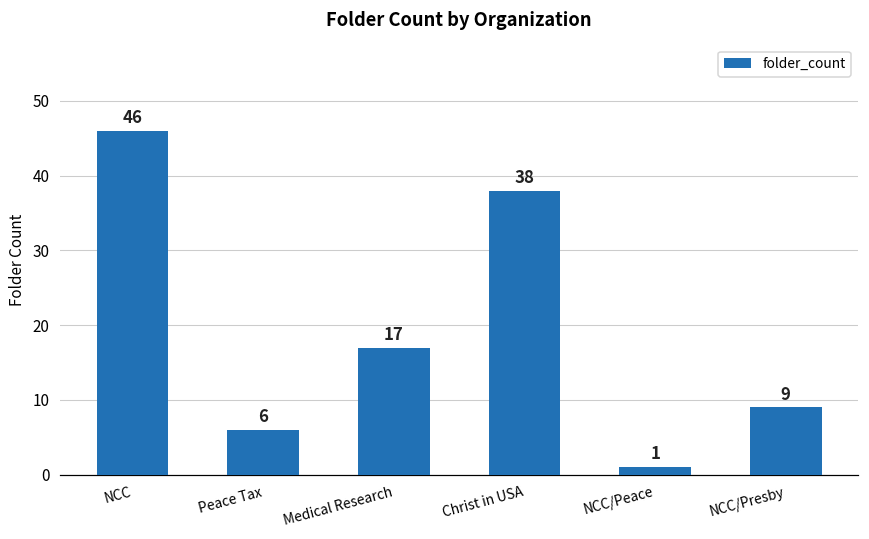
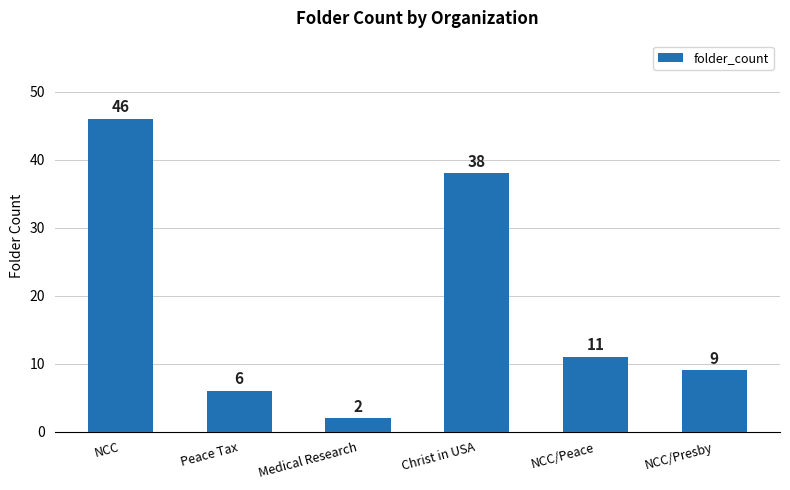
  {
    "NCC": 46,
    "Peace Tax": 6,
-   "Medical Research": 17,
+   "Medical Research": 2,
    "Christ in USA": 38,
-   "NCC/Peace": 1,
+   "NCC/Peace": 11,
    "NCC/Presby": 9
  }
